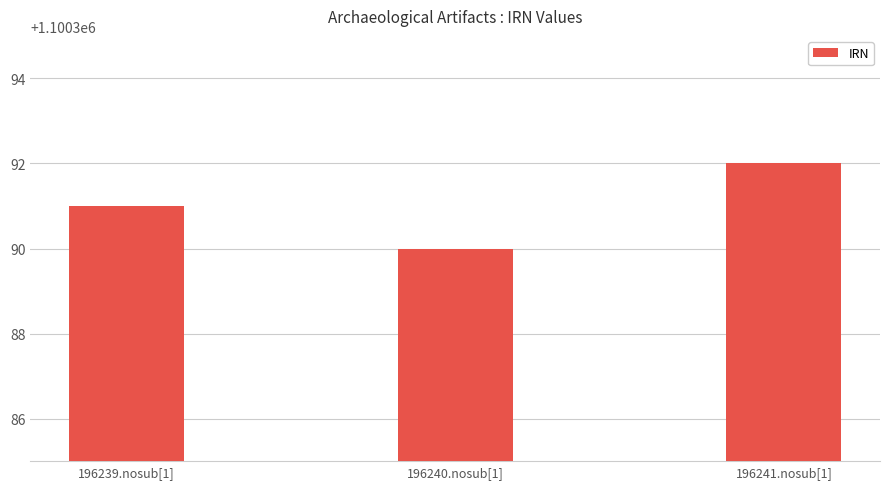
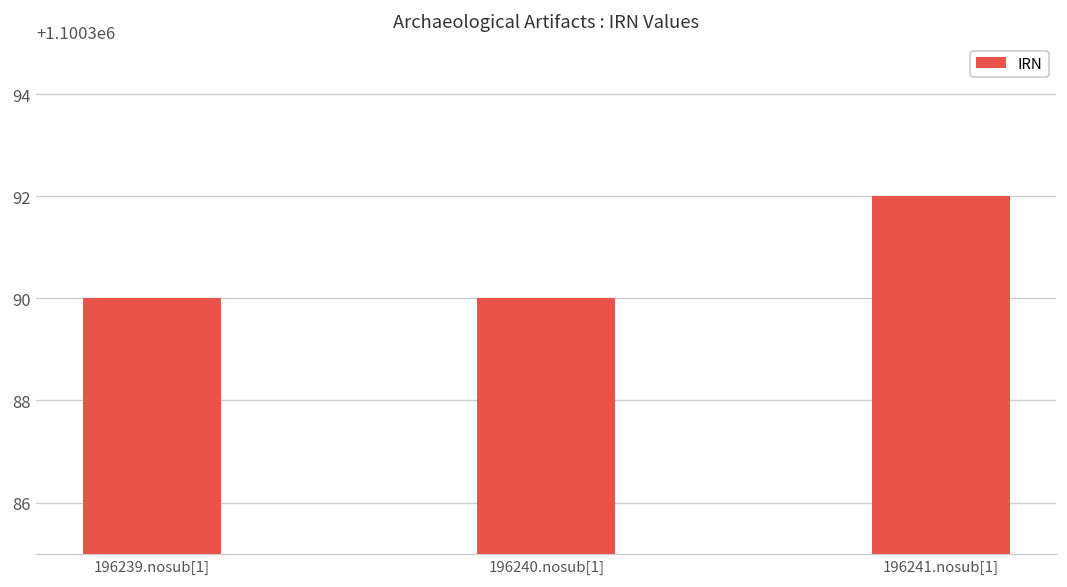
  {
-   "196239.nosub[1]": 1100391,
+   "196239.nosub[1]": 1100390,
    "196240.nosub[1]": 1100390,
    "196241.nosub[1]": 1100392
  }
